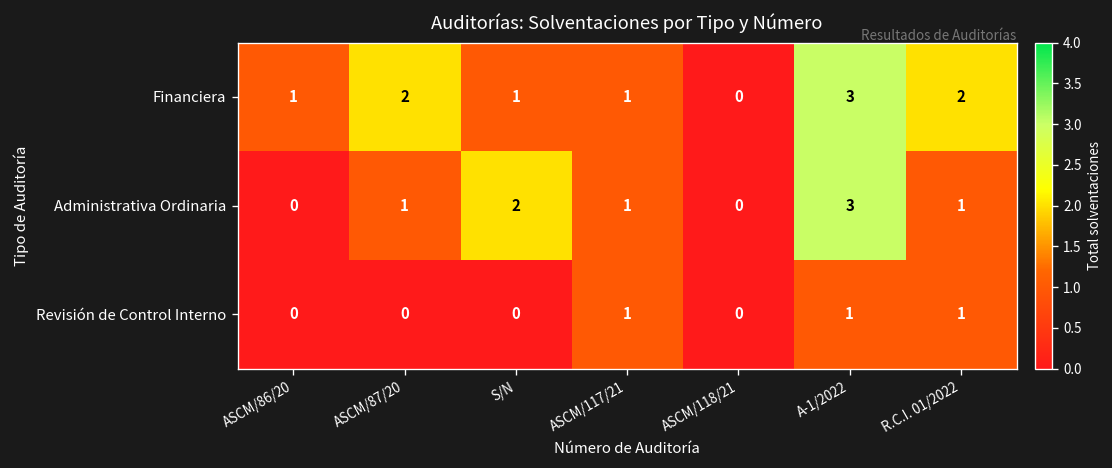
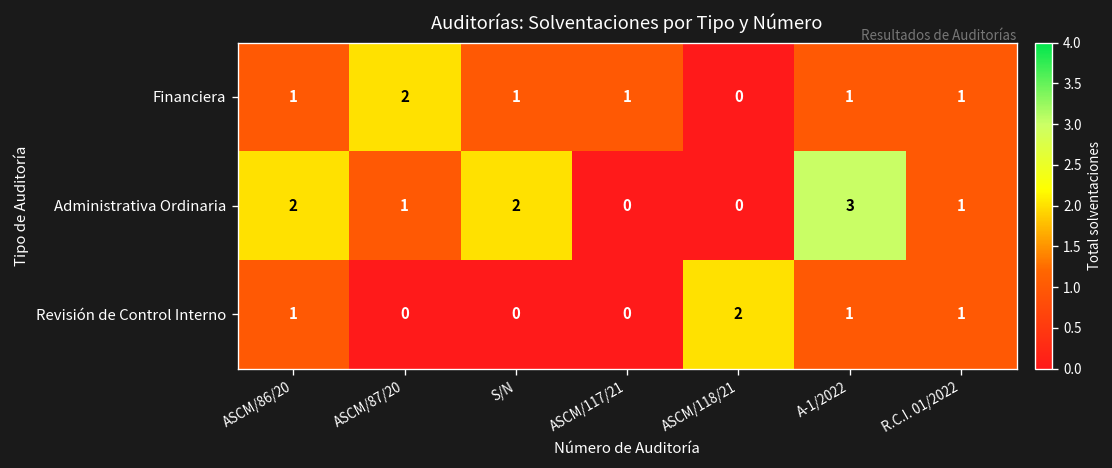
  {
    "Financiera": {
      "ASCM/86/20": 1,
      "ASCM/87/20": 2,
      "S/N": 1,
      "ASCM/117/21": 1,
      "ASCM/118/21": 0,
-     "A-1/2022": 3,
-     "R.C.I. 01/2022": 2
+     "A-1/2022": 1,
+     "R.C.I. 01/2022": 1
    },
    "Administrativa Ordinaria": {
-     "ASCM/86/20": 0,
+     "ASCM/86/20": 2,
      "ASCM/87/20": 1,
      "S/N": 2,
-     "ASCM/117/21": 1,
+     "ASCM/117/21": 0,
      "ASCM/118/21": 0,
      "A-1/2022": 3,
      "R.C.I. 01/2022": 1
    },
    "Revisión de Control Interno": {
-     "ASCM/86/20": 0,
+     "ASCM/86/20": 1,
      "ASCM/87/20": 0,
      "S/N": 0,
-     "ASCM/117/21": 1,
-     "ASCM/118/21": 0,
+     "ASCM/117/21": 0,
+     "ASCM/118/21": 2,
      "A-1/2022": 1,
      "R.C.I. 01/2022": 1
    }
  }
